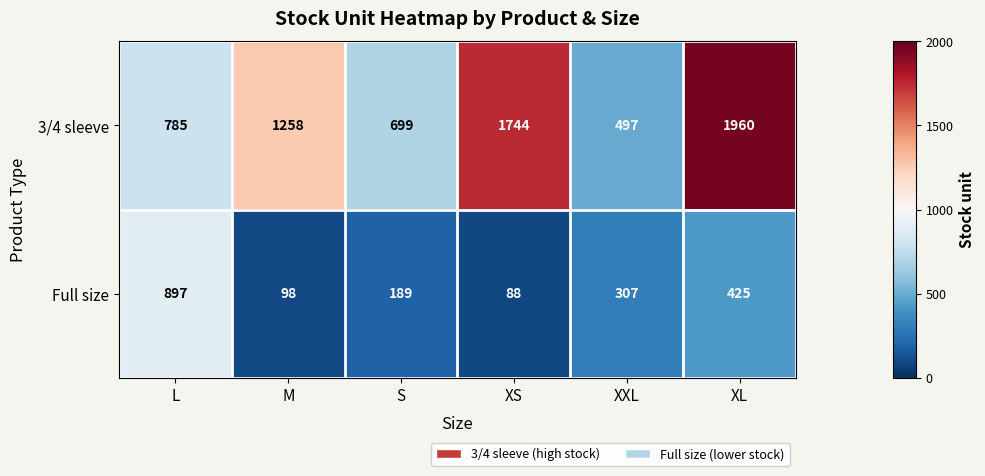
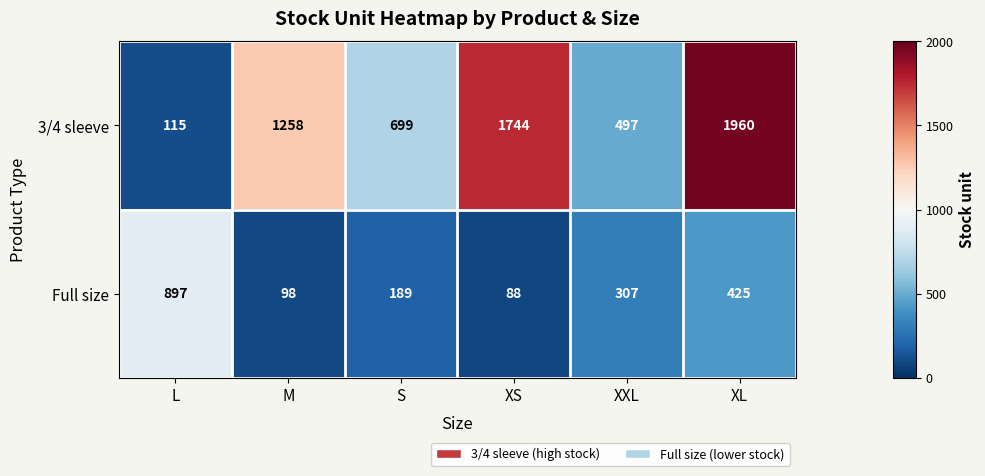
  {
    "3/4 sleeve": {
-     "L": 785,
+     "L": 115,
      "M": 1258,
      "S": 699,
      "XS": 1744,
      "XXL": 497,
      "XL": 1960
    },
    "Full size": {
      "L": 897,
      "M": 98,
      "S": 189,
      "XS": 88,
      "XXL": 307,
      "XL": 425
    }
  }
